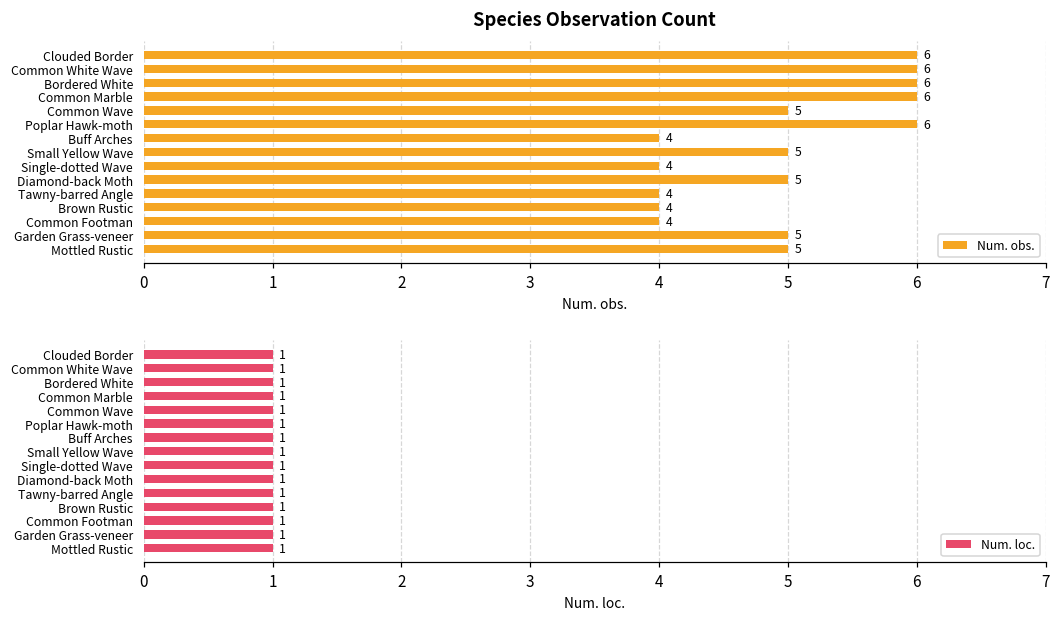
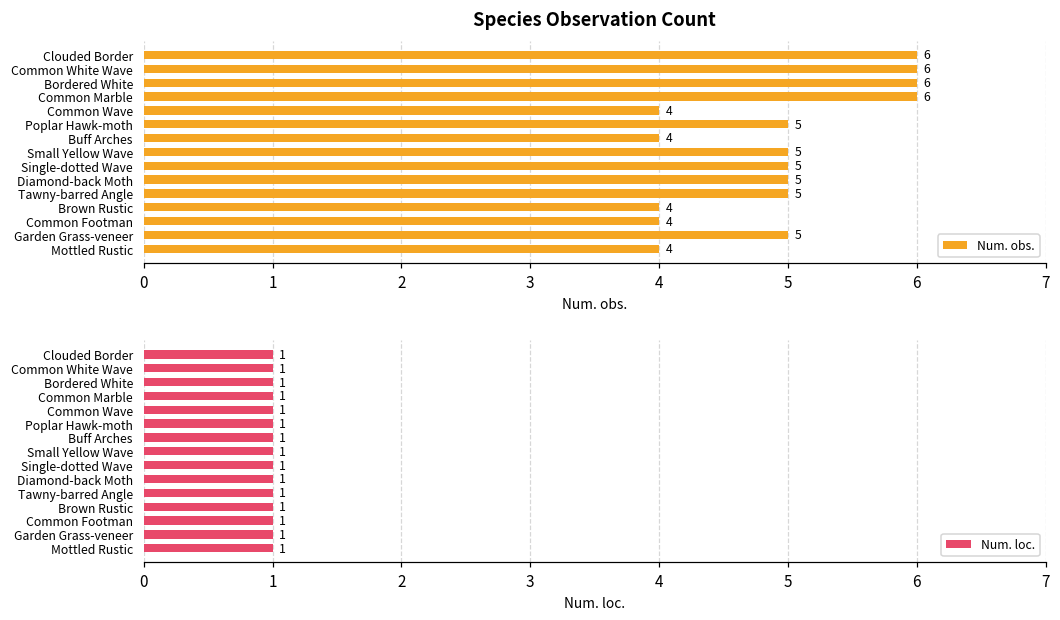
  {
    "Species Observation Count": {
      "Clouded Border": 6,
      "Common White Wave": 6,
      "Bordered White": 6,
      "Common Marble": 6,
-     "Common Wave": 5,
-     "Poplar Hawk-moth": 6,
+     "Common Wave": 4,
+     "Poplar Hawk-moth": 5,
      "Buff Arches": 4,
      "Small Yellow Wave": 5,
-     "Single-dotted Wave": 4,
+     "Single-dotted Wave": 5,
      "Diamond-back Moth": 5,
-     "Tawny-barred Angle": 4,
+     "Tawny-barred Angle": 5,
      "Brown Rustic": 4,
      "Common Footman": 4,
      "Garden Grass-veneer": 5,
-     "Mottled Rustic": 5
+     "Mottled Rustic": 4
    }
  }
